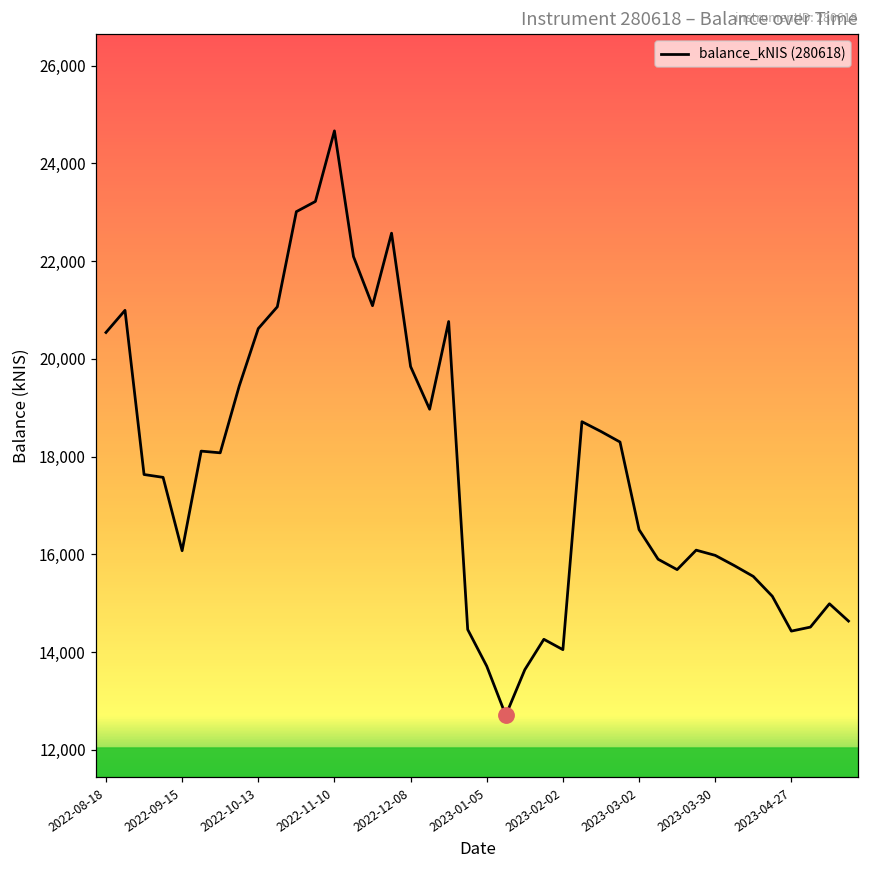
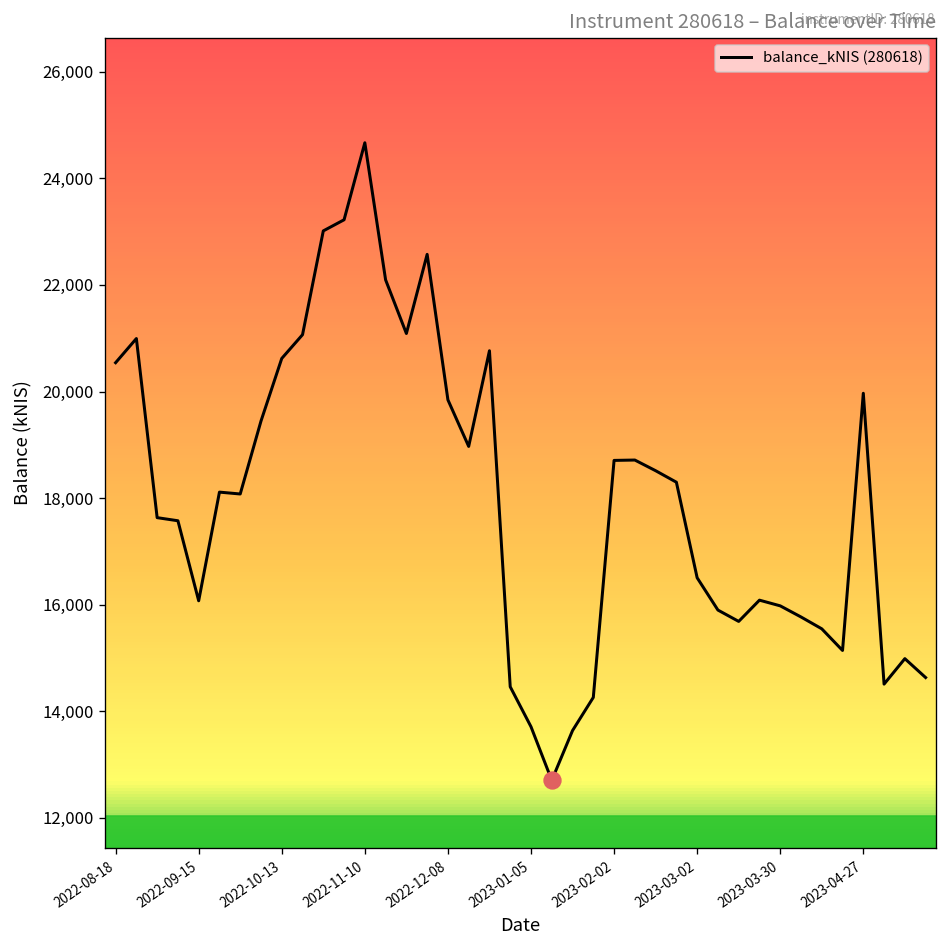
  {
    "balance_kNIS (280618)": {
      "2022-08-18": "20,500",
      "2022-09-15": "16,100",
      "2022-10-13": "20,600",
      "2022-11-10": "24,700",
      "2022-12-08": "19,800",
      "2023-01-05": "13,700",
-     "2023-02-02": "14,000",
+     "2023-02-02": "18,700",
      "2023-03-02": "16,500",
      "2023-03-30": "16,000",
-     "2023-04-27": "14,400"
+     "2023-04-27": "20,000"
    }
  }
